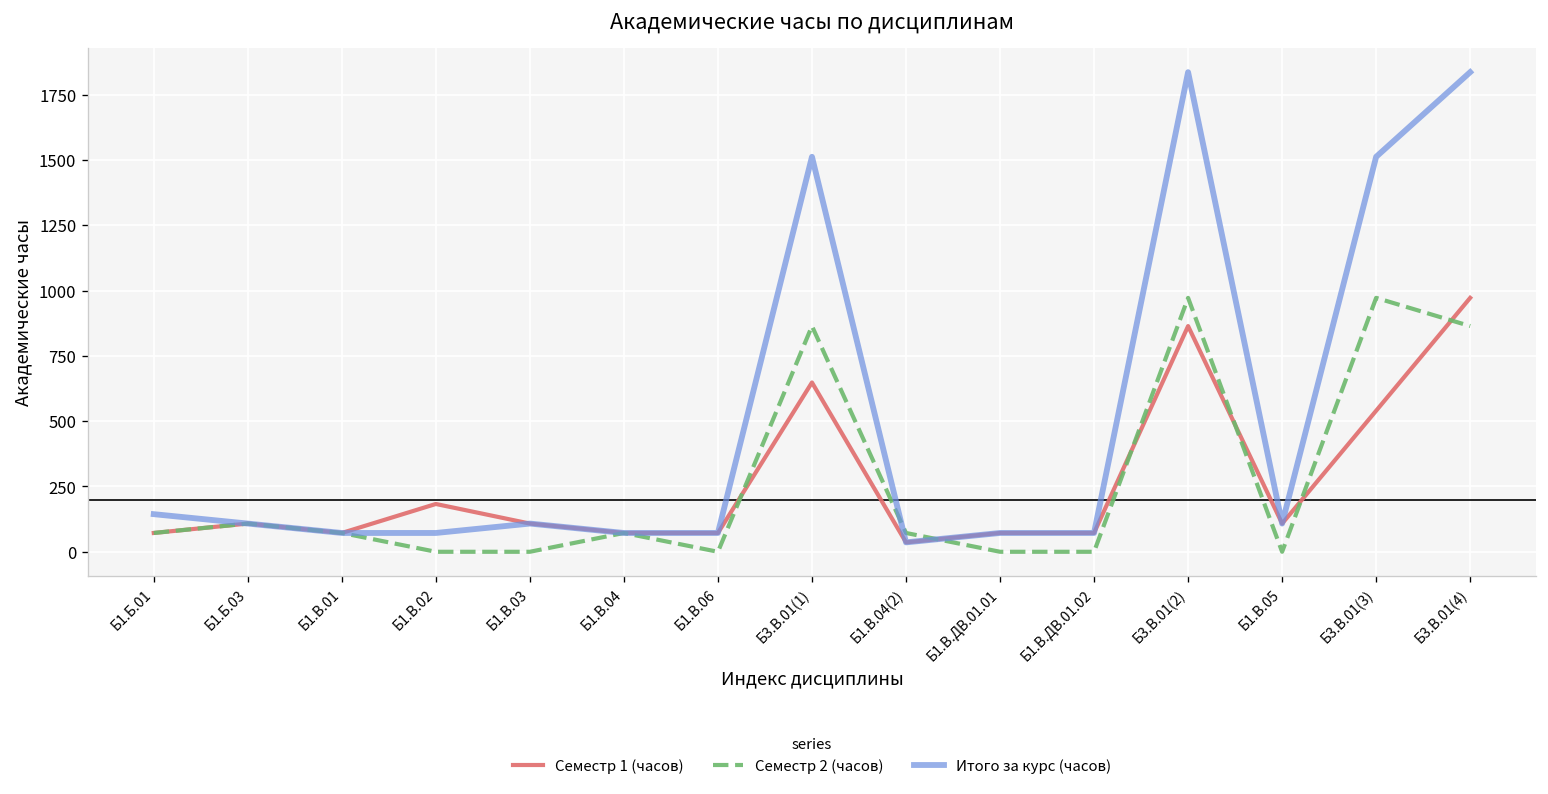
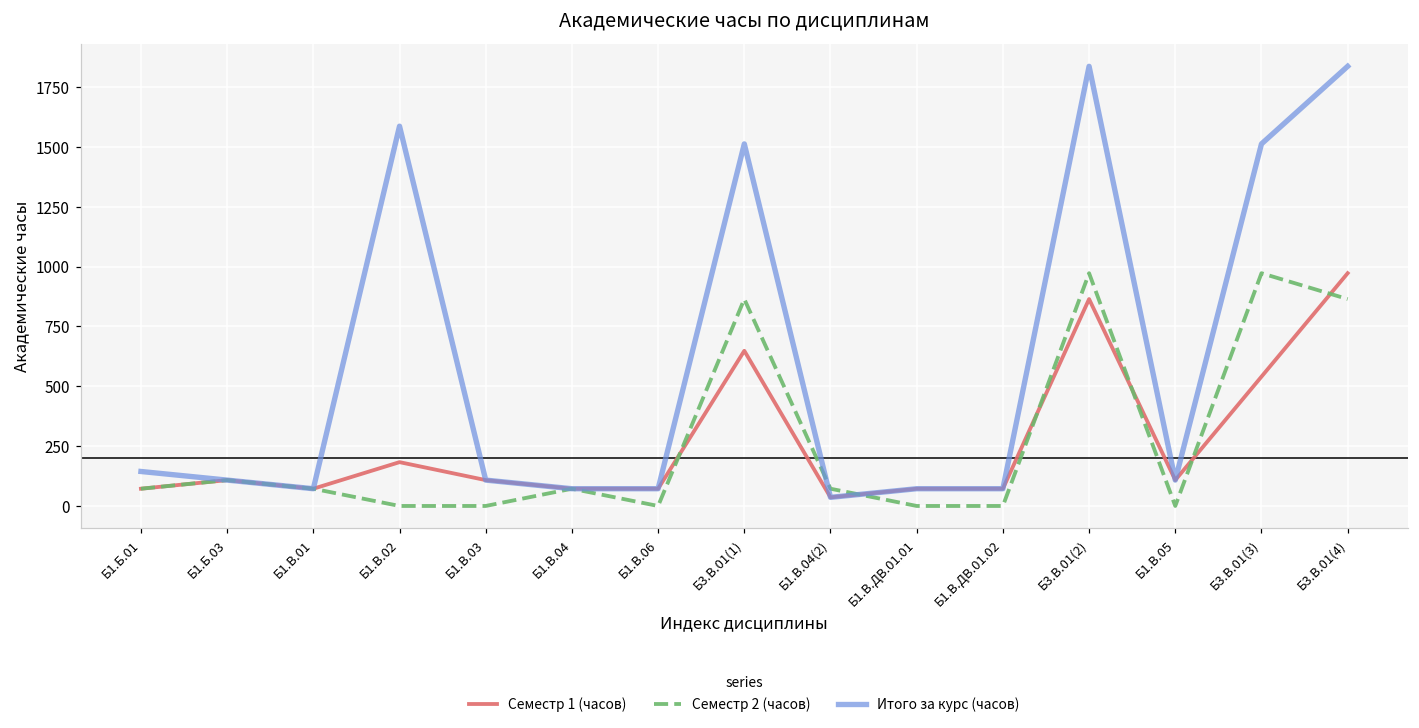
  {
    "Семестр 1 (часов)": {
      "Б1.В.02": 180,
      "Б3.В.01(1)": 650,
      "Б3.В.01(2)": 860,
      "Б3.В.01(3)": 540,
      "Б3.В.01(4)": 970
    },
    "Семестр 2 (часов)": {
      "Б1.В.02": 0,
      "Б1.В.03": 0,
      "Б1.В.06": 0,
      "Б3.В.01(1)": 860,
      "Б1.В.04(2)": 70,
      "Б1.В.ДВ.01.01": 0,
      "Б1.В.ДВ.01.02": 0,
      "Б3.В.01(2)": 970,
      "Б1.В.05": 0,
      "Б3.В.01(3)": 970,
      "Б3.В.01(4)": 860
    },
    "Итого за курс (часов)": {
      "Б1.Б.01": 140,
-     "Б1.В.02": 70,
+     "Б1.В.02": 1590,
      "Б3.В.01(1)": 1510,
      "Б3.В.01(2)": 1840,
      "Б3.В.01(3)": 1510,
      "Б3.В.01(4)": 1840
    }
  }
